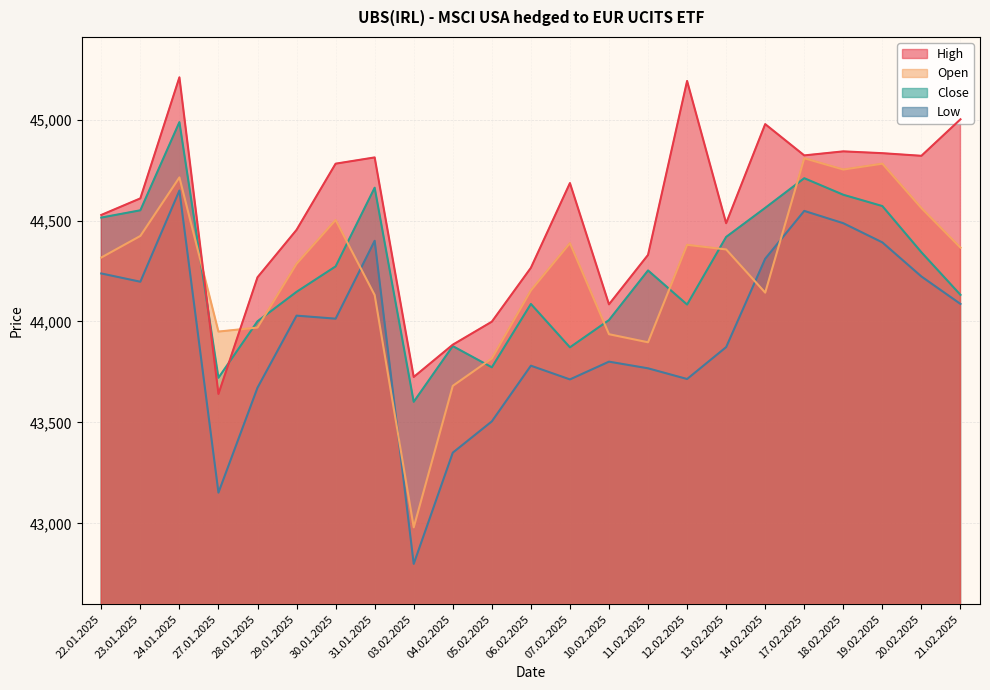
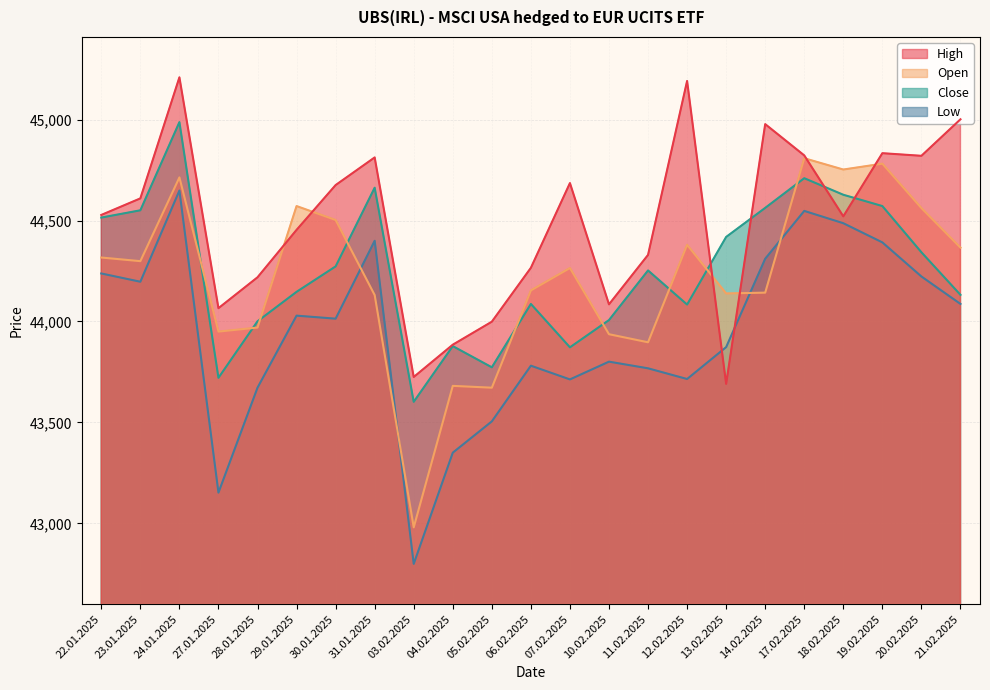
  {
    "High": {
      "22.01.2025": "44,530",
      "23.01.2025": "44,610",
      "24.01.2025": "45,210",
-     "27.01.2025": "43,640",
+     "27.01.2025": "44,070",
      "28.01.2025": "44,220",
      "29.01.2025": "44,450",
-     "30.01.2025": "44,780",
+     "30.01.2025": "44,680",
      "31.01.2025": "44,810",
      "03.02.2025": "43,730",
      "05.02.2025": "44,000",
      "06.02.2025": "44,270",
      "07.02.2025": "44,690",
      "10.02.2025": "44,090",
      "11.02.2025": "44,330",
      "12.02.2025": "45,190",
-     "13.02.2025": "44,490",
+     "13.02.2025": "43,690",
      "14.02.2025": "44,980",
      "17.02.2025": "44,820",
-     "18.02.2025": "44,840",
+     "18.02.2025": "44,520",
      "19.02.2025": "44,830",
      "20.02.2025": "44,820"
    },
    "Open": {
      "22.01.2025": "44,320",
-     "23.01.2025": "44,420",
+     "23.01.2025": "44,300",
      "24.01.2025": "44,710",
      "27.01.2025": "43,950",
      "28.01.2025": "43,970",
-     "29.01.2025": "44,290",
+     "29.01.2025": "44,570",
      "30.01.2025": "44,500",
      "31.01.2025": "44,130",
      "03.02.2025": "42,980",
      "04.02.2025": "43,680",
-     "05.02.2025": "43,820",
+     "05.02.2025": "43,670",
      "06.02.2025": "44,150",
-     "07.02.2025": "44,390",
+     "07.02.2025": "44,270",
      "10.02.2025": "43,940",
      "11.02.2025": "43,900",
      "12.02.2025": "44,380",
-     "13.02.2025": "44,360",
+     "13.02.2025": "44,140",
      "14.02.2025": "44,140",
      "17.02.2025": "44,810",
      "18.02.2025": "44,750",
      "19.02.2025": "44,780",
      "20.02.2025": "44,560",
      "21.02.2025": "44,370"
    }
  }
